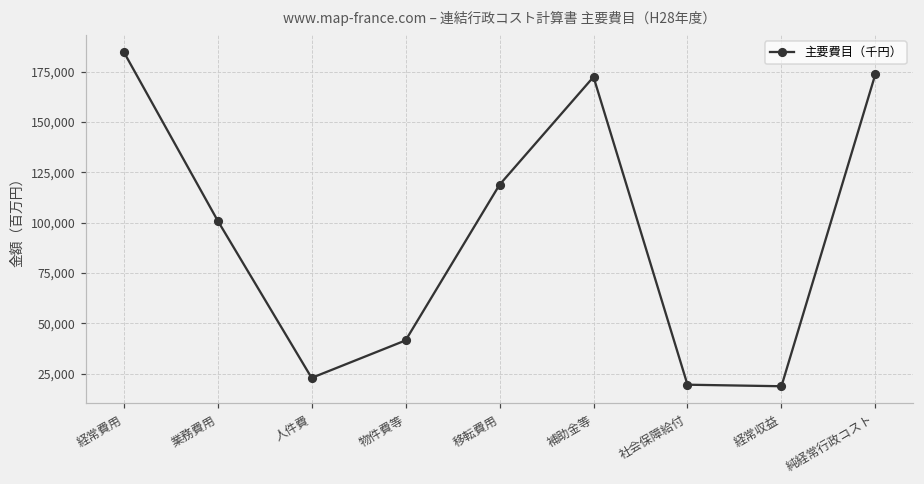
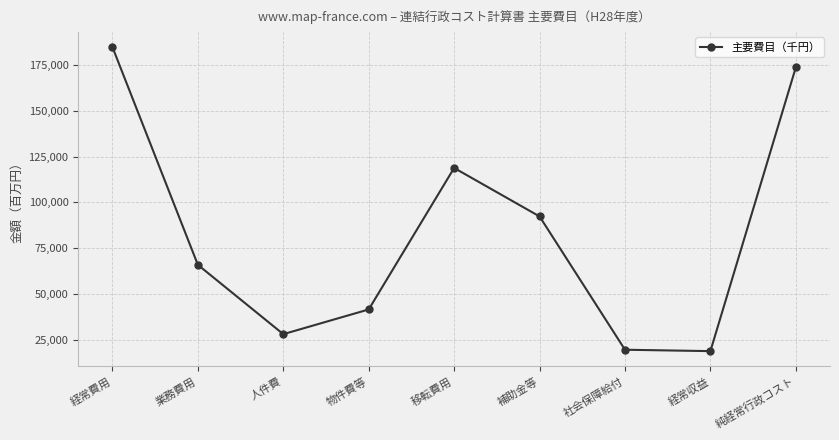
  {
    "経常費用": "185,000",
-   "業務費用": "101,000",
-   "人件費": "23,000",
+   "業務費用": "66,000",
+   "人件費": "28,000",
    "物件費等": "42,000",
    "移転費用": "119,000",
-   "補助金等": "172,000",
+   "補助金等": "92,000",
    "社会保障給付": "20,000",
    "経常収益": "19,000",
    "純経常行政コスト": "174,000"
  }
